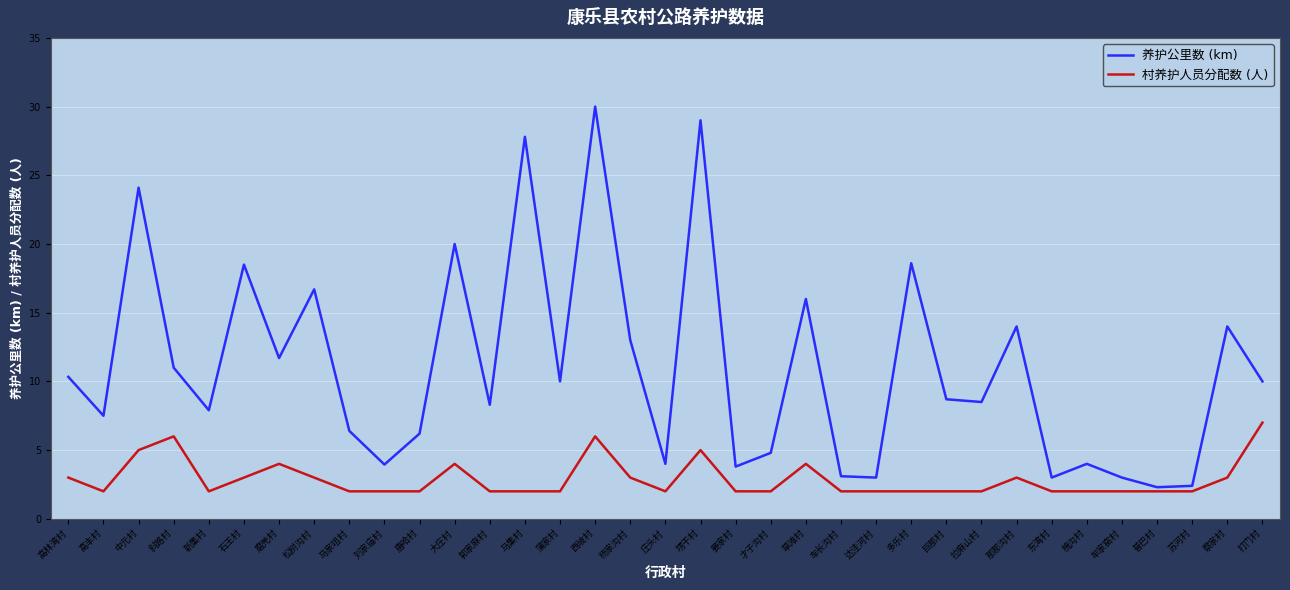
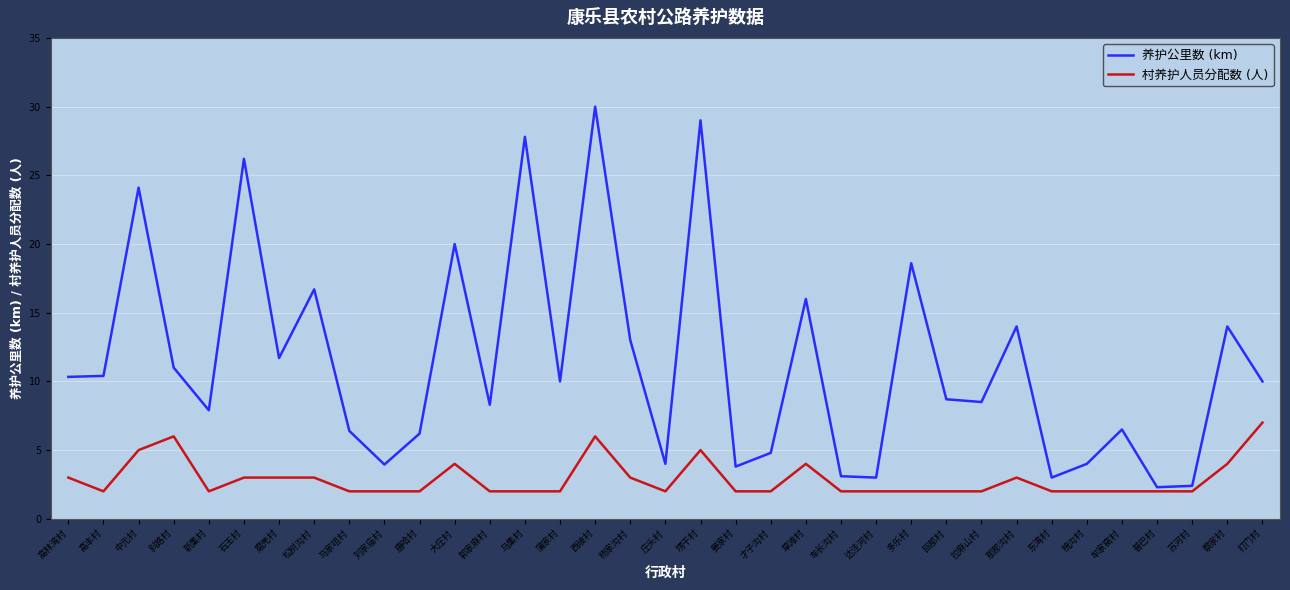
  {
    "养护公里数 (km)": {
      "高林湾村": 10.3,
-     "高丰村": 7.5,
+     "高丰村": 10.4,
      "中元村": 24.1,
      "斜路村": 11.0,
      "新集村": 7.9,
-     "石王村": 18.5,
+     "石王村": 26.2,
      "磨羌村": 11.7,
      "松树沟村": 16.7,
      "马家咀村": 6.4,
      "刘家庙村": 4.0,
      "唐哈村": 6.2,
      "大庄村": 20.0,
      "郭家麻村": 8.3,
      "马集村": 27.8,
      "蒲家村": 10.0,
      "西坡村": 30.0,
      "杨家沟村": 13.0,
      "庄头村": 4.0,
      "塄干村": 29.0,
      "晏家村": 3.8,
      "才子沟村": 4.8,
      "草滩村": 16.0,
      "车长沟村": 3.1,
      "达洼河村": 3.0,
      "多乐村": 18.6,
      "巨那村": 8.7,
      "拉麻山村": 8.5,
      "那那沟村": 14.0,
      "东湾村": 3.0,
      "槐沟村": 4.0,
-     "牟家窑村": 3.0,
+     "牟家窑村": 6.5,
      "普巴村": 2.3,
      "苏河村": 2.4,
      "蔡家村": 14.0,
      "打门村": 10.0
    },
    "村养护人员分配数 (人)": {
      "高林湾村": 3,
      "高丰村": 2,
      "中元村": 5,
      "斜路村": 6,
      "新集村": 2,
      "石王村": 3,
-     "磨羌村": 4,
+     "磨羌村": 3,
      "松树沟村": 3,
      "马家咀村": 2,
      "刘家庙村": 2,
      "唐哈村": 2,
      "大庄村": 4,
      "郭家麻村": 2,
      "马集村": 2,
      "蒲家村": 2,
      "西坡村": 6,
      "杨家沟村": 3,
      "庄头村": 2,
      "塄干村": 5,
      "晏家村": 2,
      "才子沟村": 2,
      "草滩村": 4,
      "车长沟村": 2,
      "达洼河村": 2,
      "多乐村": 2,
      "巨那村": 2,
      "拉麻山村": 2,
      "那那沟村": 3,
      "东湾村": 2,
      "槐沟村": 2,
      "牟家窑村": 2,
      "普巴村": 2,
      "苏河村": 2,
-     "蔡家村": 3,
+     "蔡家村": 4,
      "打门村": 7
    }
  }
